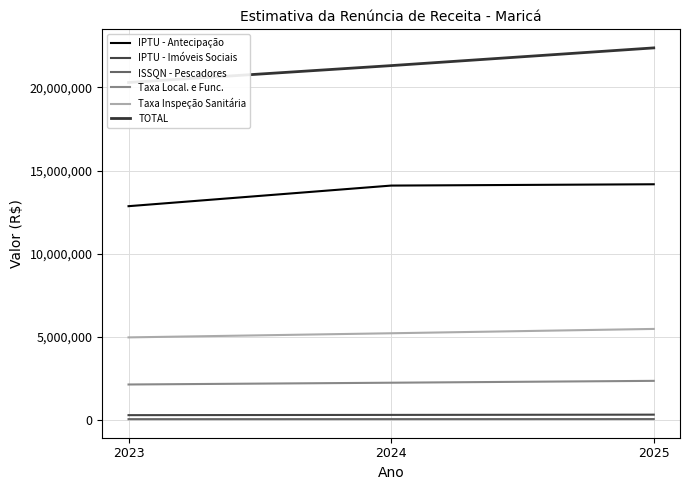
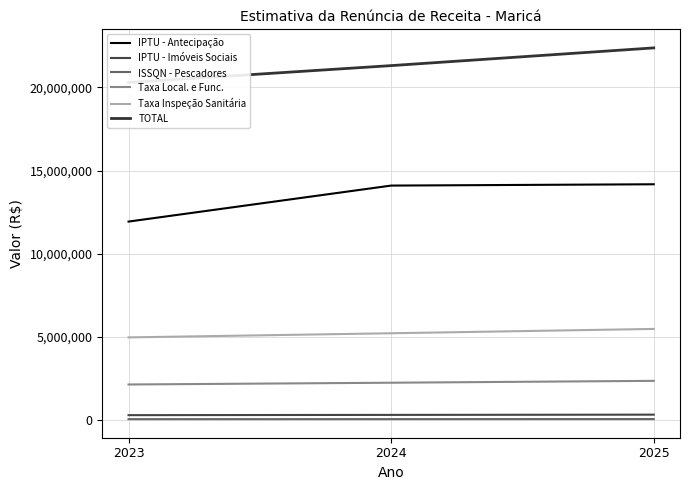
  {
    "IPTU - Antecipação": {
-     "2023": "12,900,000",
+     "2023": "11,900,000",
      "2024": "14,100,000",
      "2025": "14,200,000"
    }
  }
